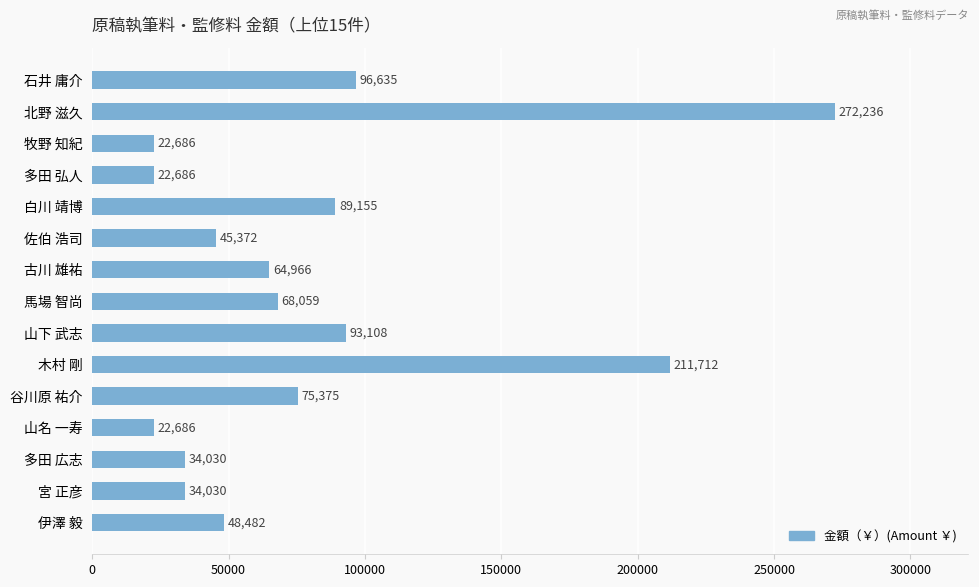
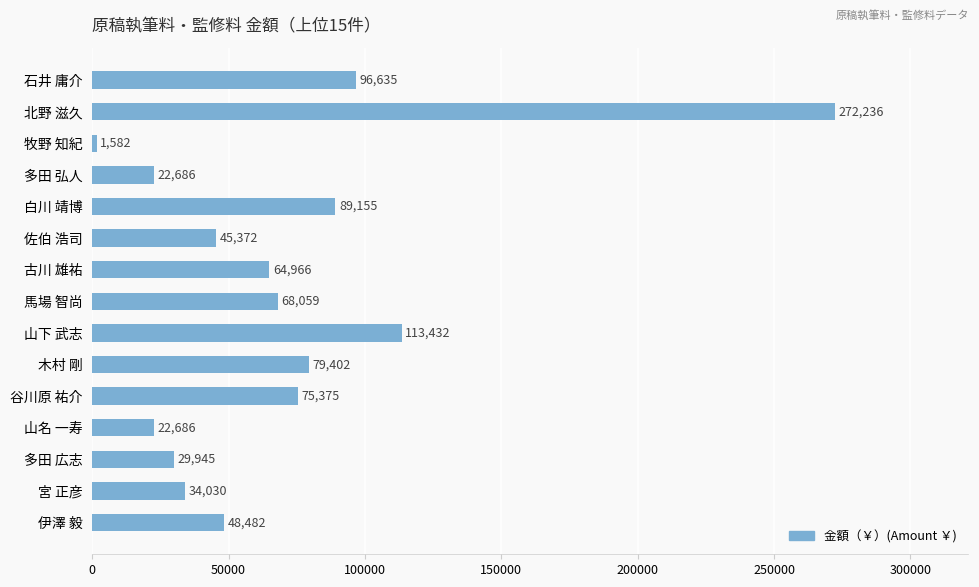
  {
    "石井 庸介": "96,635",
    "北野 滋久": "272,236",
-   "牧野 知紀": "22,686",
+   "牧野 知紀": "1,582",
    "多田 弘人": "22,686",
    "白川 靖博": "89,155",
    "佐伯 浩司": "45,372",
    "古川 雄祐": "64,966",
    "馬場 智尚": "68,059",
-   "山下 武志": "93,108",
-   "木村 剛": "211,712",
+   "山下 武志": "113,432",
+   "木村 剛": "79,402",
    "谷川原 祐介": "75,375",
    "山名 一寿": "22,686",
-   "多田 広志": "34,030",
+   "多田 広志": "29,945",
    "宮 正彦": "34,030",
    "伊澤 毅": "48,482"
  }
